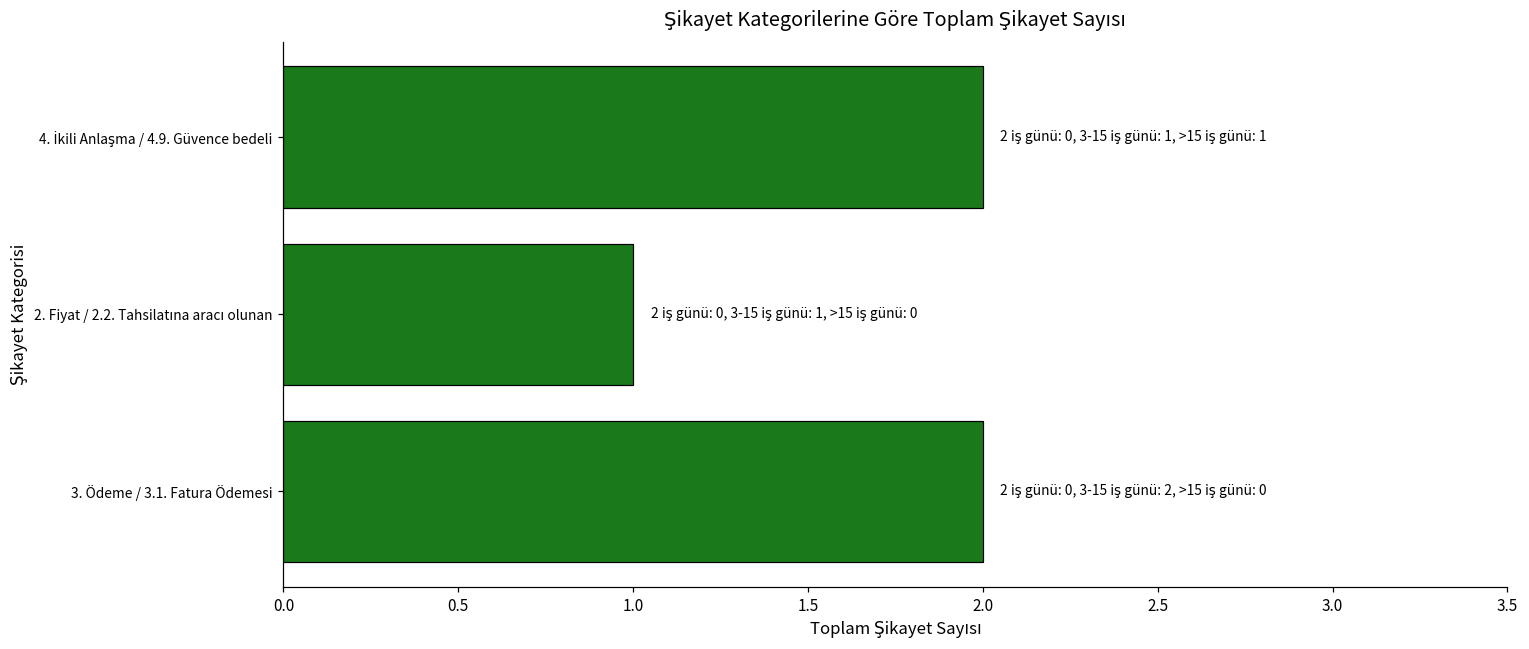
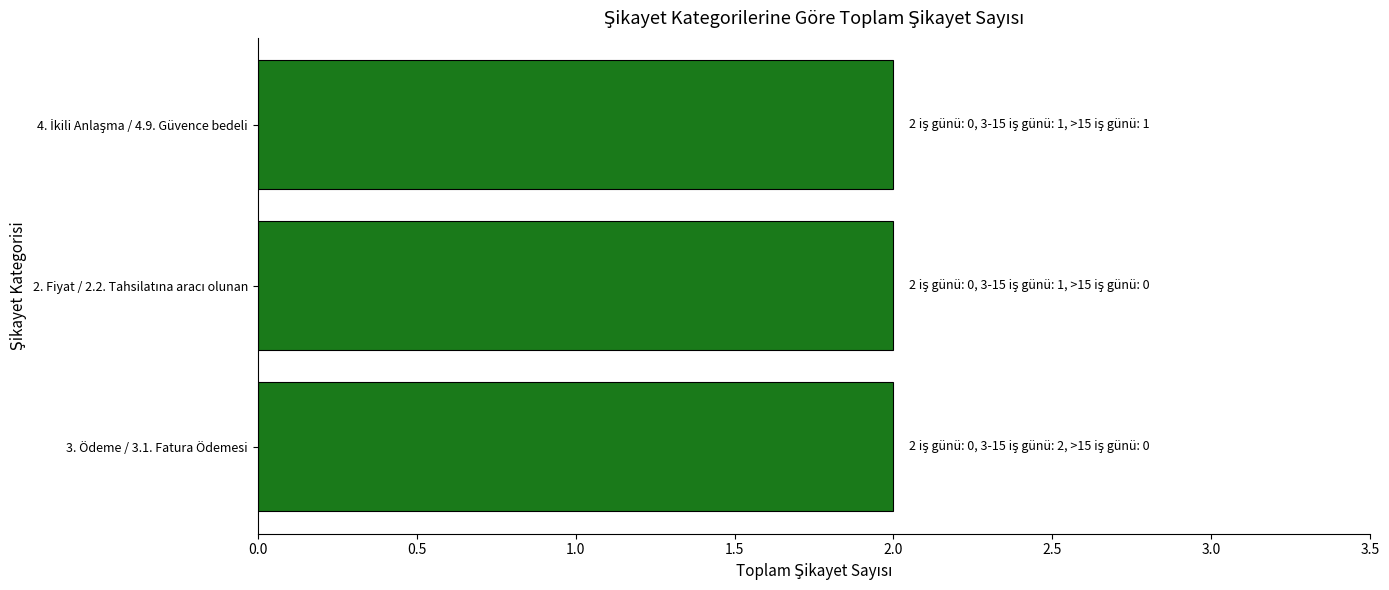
  {
-   "2. Fiyat / 2.2. Tahsilatına aracı olunan": 1
+   "2. Fiyat / 2.2. Tahsilatına aracı olunan": 2
  }
